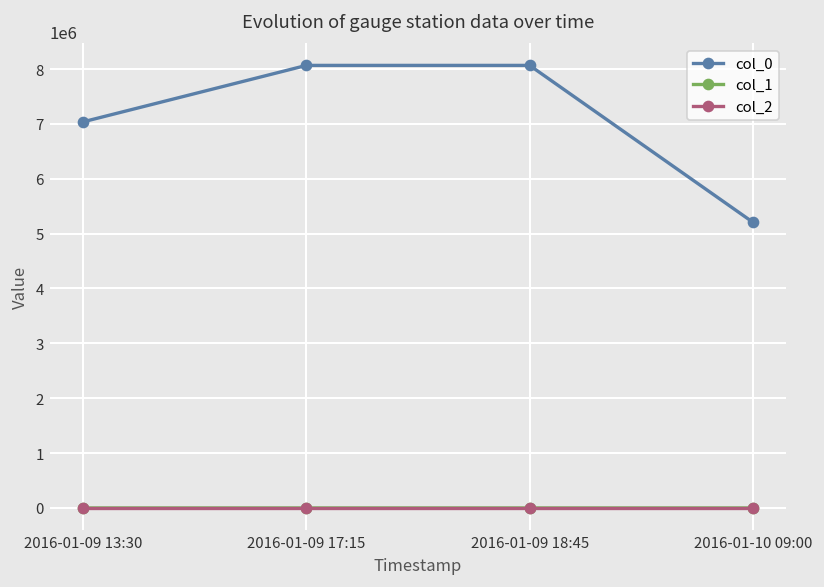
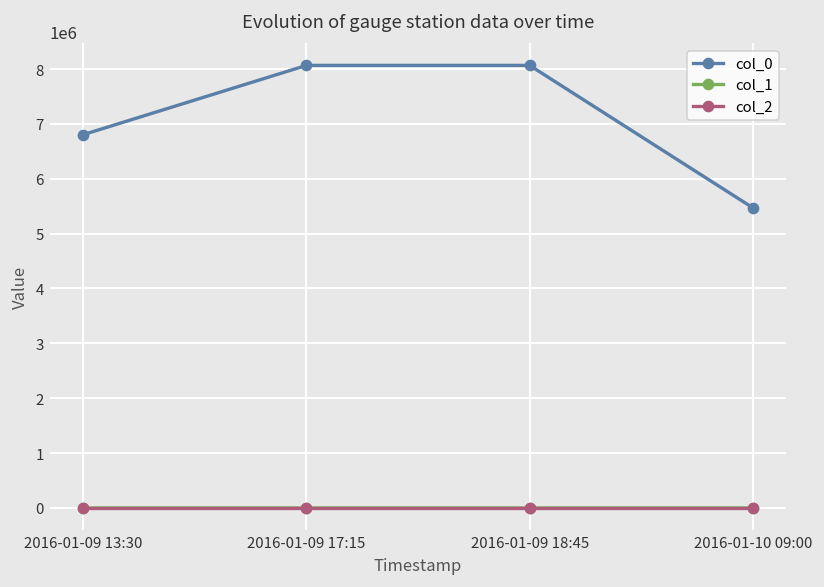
  {
    "col_0": {
-     "2016-01-09 13:30": 7000000,
+     "2016-01-09 13:30": 6800000,
      "2016-01-09 17:15": 8100000,
      "2016-01-09 18:45": 8100000,
-     "2016-01-10 09:00": 5200000
+     "2016-01-10 09:00": 5500000
    },
    "col_2": {
      "2016-01-09 13:30": 0,
      "2016-01-09 17:15": 0,
      "2016-01-09 18:45": 0,
      "2016-01-10 09:00": 0
    }
  }
